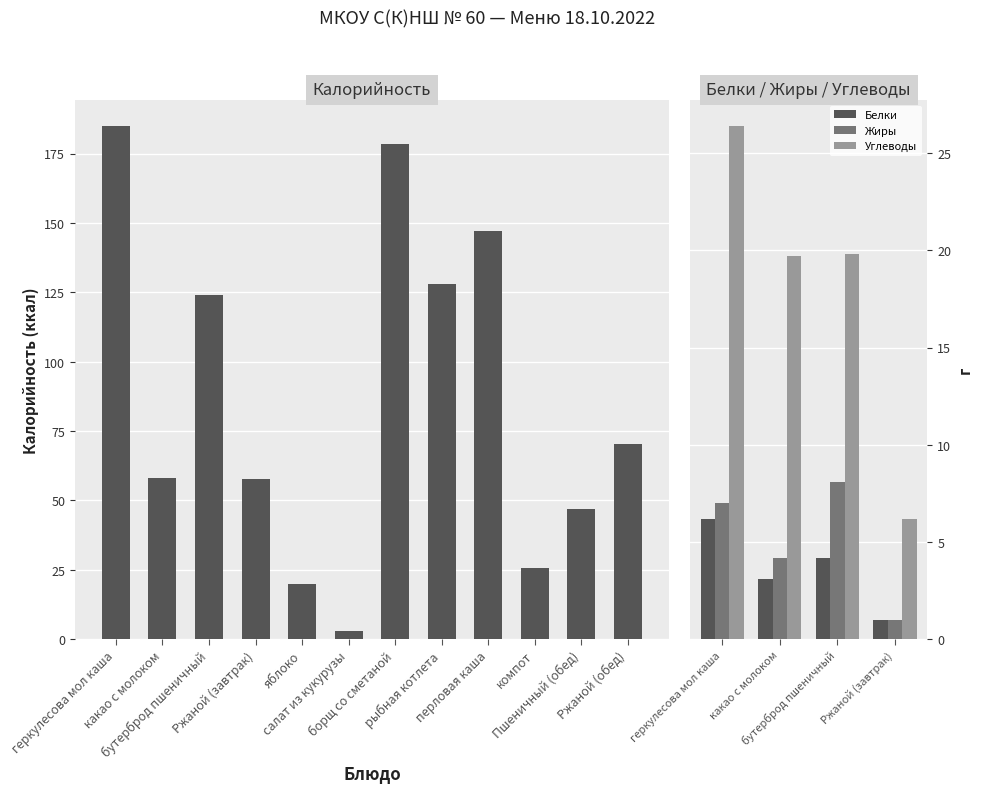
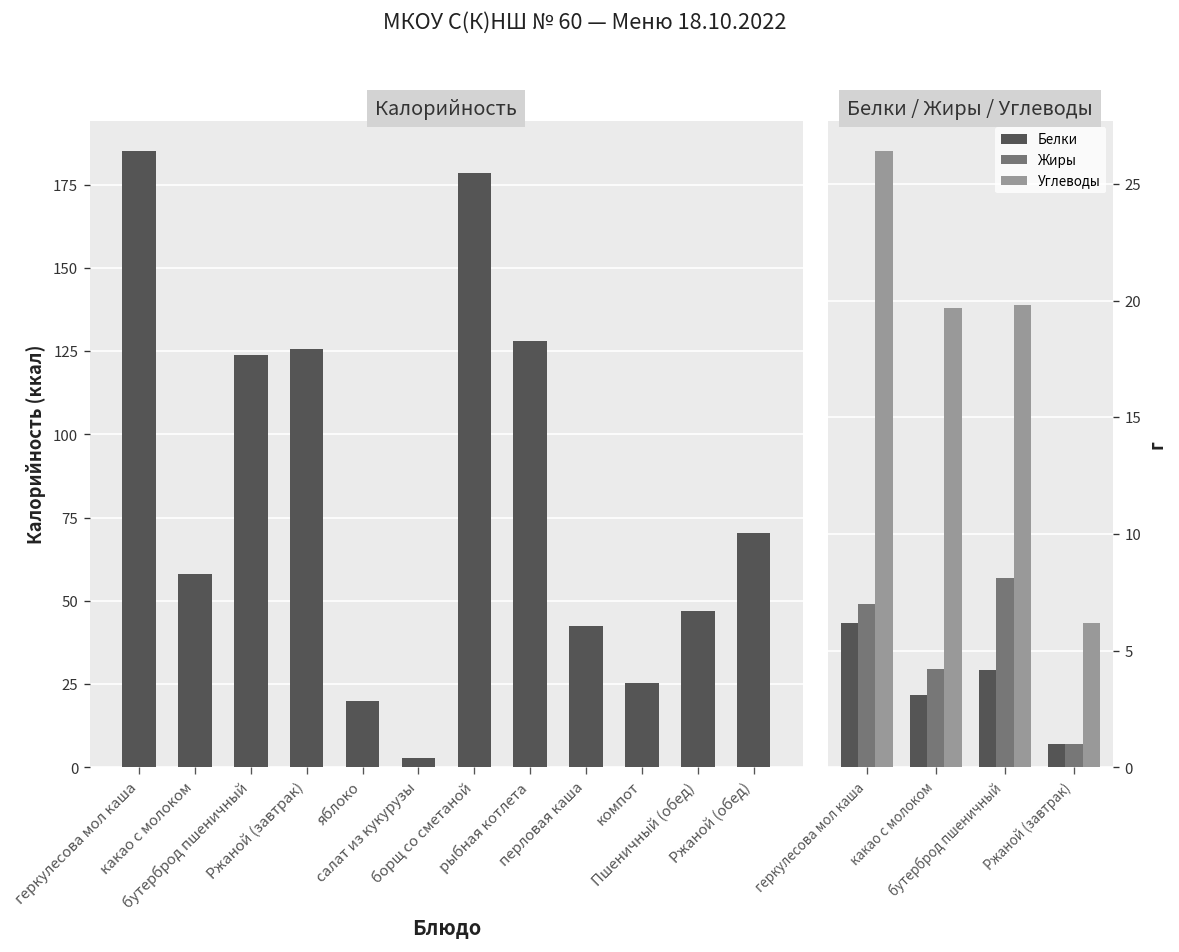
  {
    "Калорийность": {
      "геркулесова мол каша": 185,
      "какао с молоком": 58,
      "бутерброд пшеничный": 124,
-     "Ржаной (завтрак)": 58,
+     "Ржаной (завтрак)": 126,
      "яблоко": 20,
      "салат из кукурузы": 3,
      "борщ со сметаной": 179,
      "рыбная котлета": 128,
-     "перловая каша": 147,
+     "перловая каша": 43,
      "компот": 26,
      "Пшеничный (обед)": 47,
      "Ржаной (обед)": 70
    }
  }
